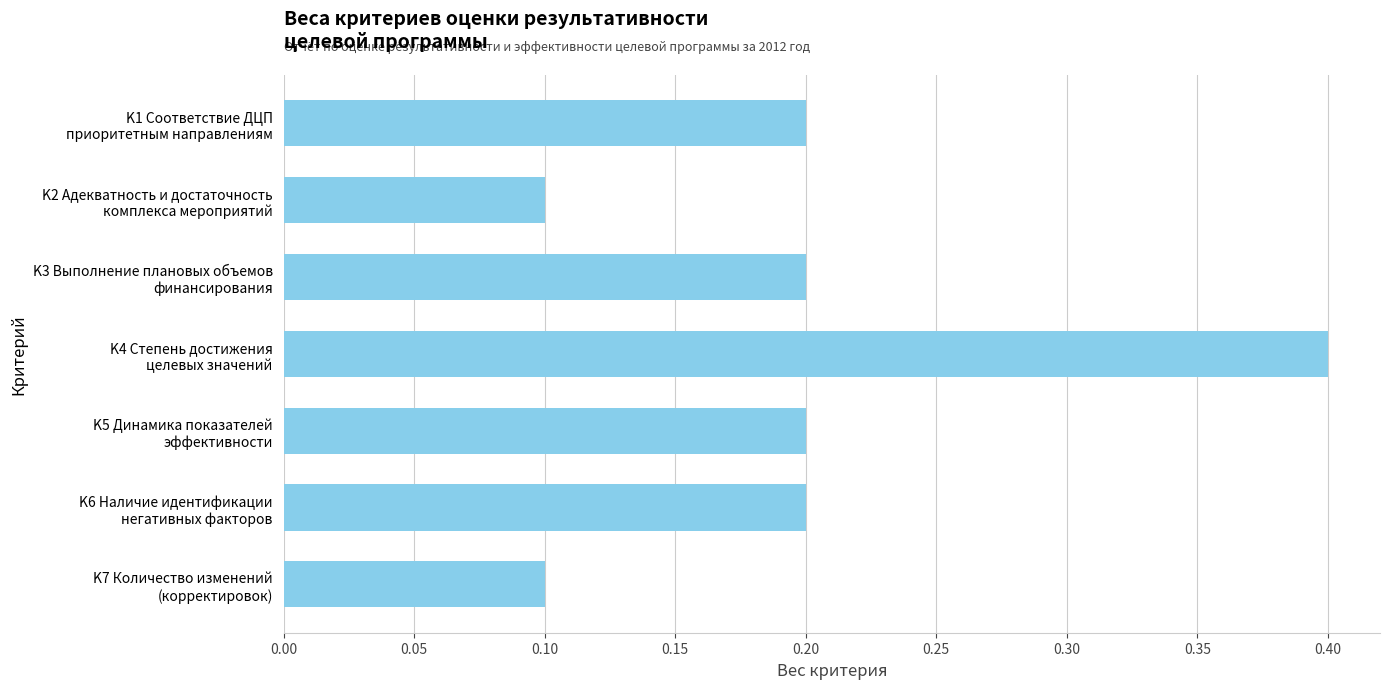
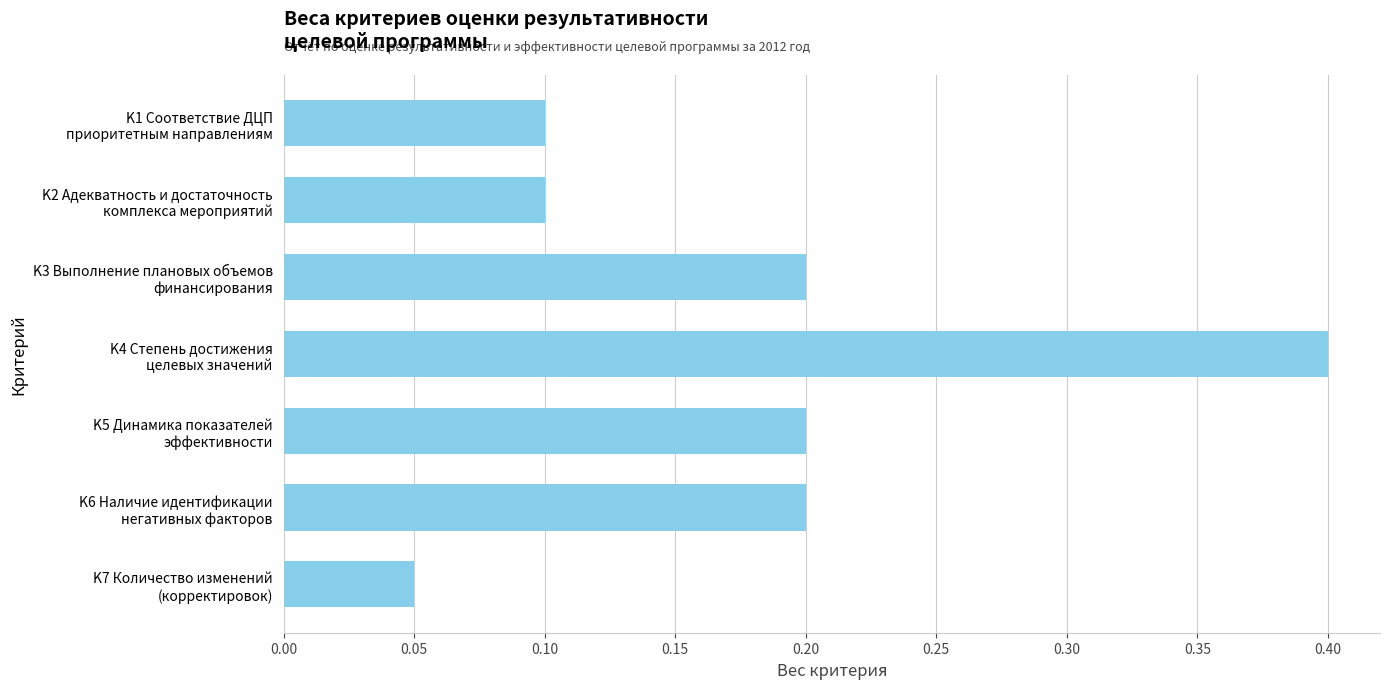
  {
-   "K1 Соответствие ДЦП приоритетным направлениям": 0.2,
+   "K1 Соответствие ДЦП приоритетным направлениям": 0.1,
    "K2 Адекватность и достаточность комплекса мероприятий": 0.10,
    "K3 Выполнение плановых объемов финансирования": 0.20,
    "K4 Степень достижения целевых значений": 0.40,
    "K5 Динамика показателей эффективности": 0.20,
    "K6 Наличие идентификации негативных факторов": 0.20,
-   "K7 Количество изменений (корректировок)": 0.10
+   "K7 Количество изменений (корректировок)": 0.05
  }
